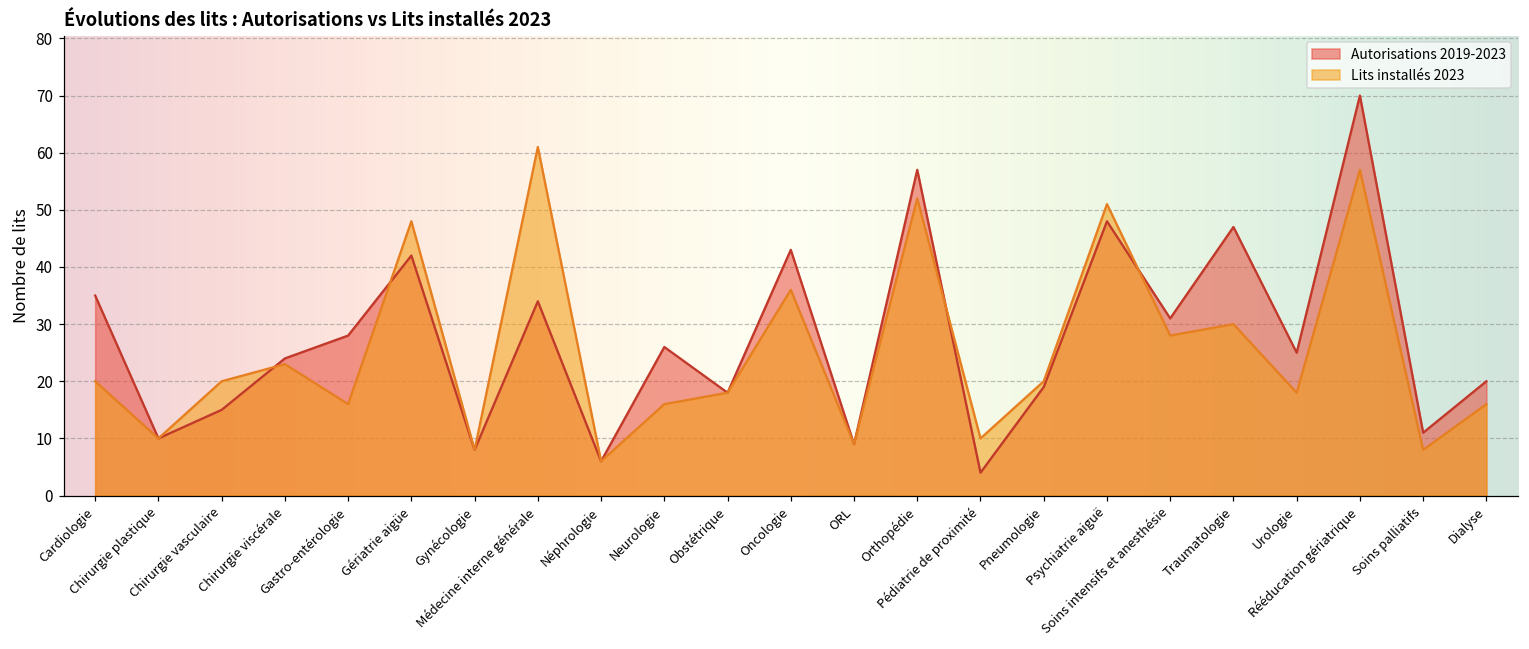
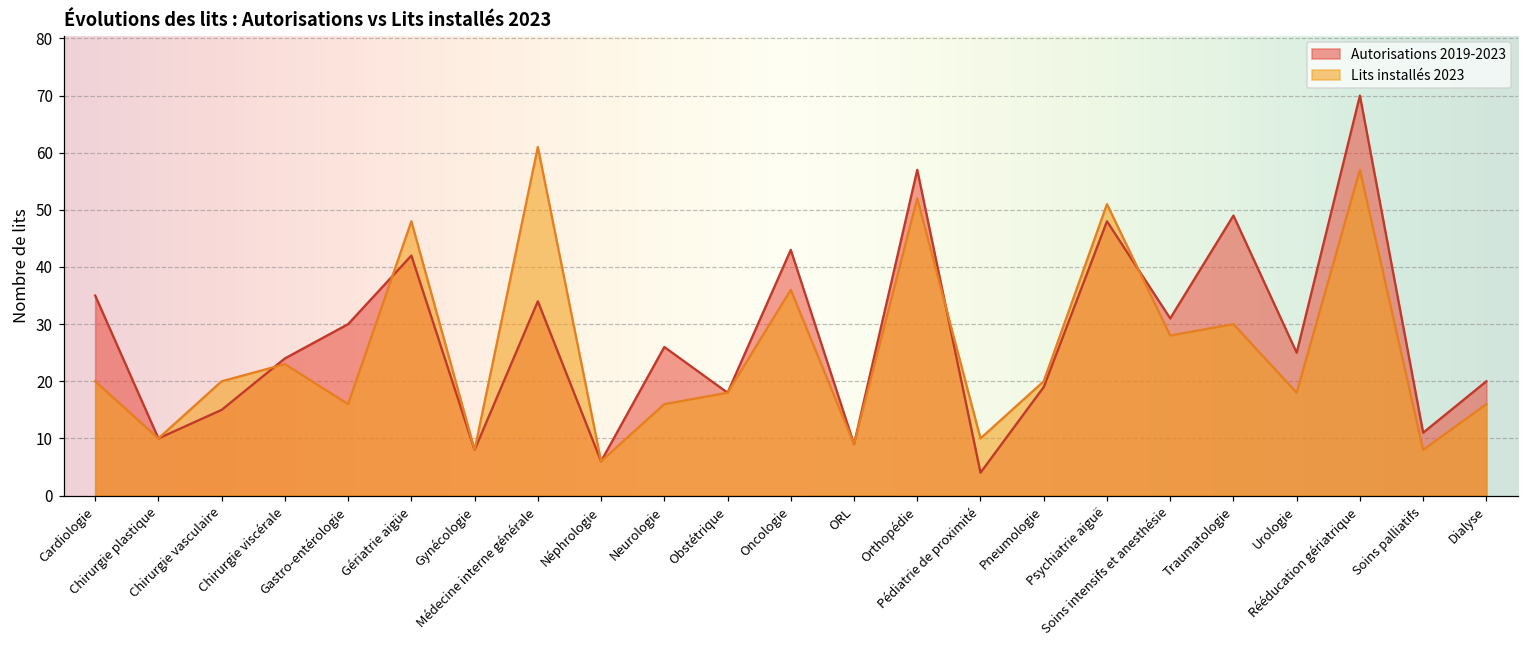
  {
    "Autorisations 2019-2023": {
      "Cardiologie": 35,
      "Chirurgie vasculaire": 15,
      "Chirurgie viscérale": 24,
-     "Gastro-entérologie": 28,
+     "Gastro-entérologie": 30,
      "Gériatrie aigüe": 42,
      "Médecine interne générale": 34,
      "Neurologie": 26,
      "Oncologie": 43,
      "Orthopédie": 57,
      "Pédiatrie de proximité": 4,
      "Pneumologie": 19,
      "Psychiatrie aiguë": 48,
      "Soins intensifs et anesthésie": 31,
-     "Traumatologie": 47,
+     "Traumatologie": 49,
      "Urologie": 25,
      "Rééducation gériatrique": 70,
      "Soins palliatifs": 11,
      "Dialyse": 20
    },
    "Lits installés 2023": {
      "Cardiologie": 20,
      "Chirurgie vasculaire": 20,
      "Chirurgie viscérale": 23,
      "Gastro-entérologie": 16,
      "Gériatrie aigüe": 48,
      "Médecine interne générale": 61,
      "Neurologie": 16,
      "Oncologie": 36,
      "Orthopédie": 52,
      "Pédiatrie de proximité": 10,
      "Pneumologie": 20,
      "Psychiatrie aiguë": 51,
      "Soins intensifs et anesthésie": 28,
      "Traumatologie": 30,
      "Urologie": 18,
      "Rééducation gériatrique": 57,
      "Soins palliatifs": 8,
      "Dialyse": 16
    }
  }
